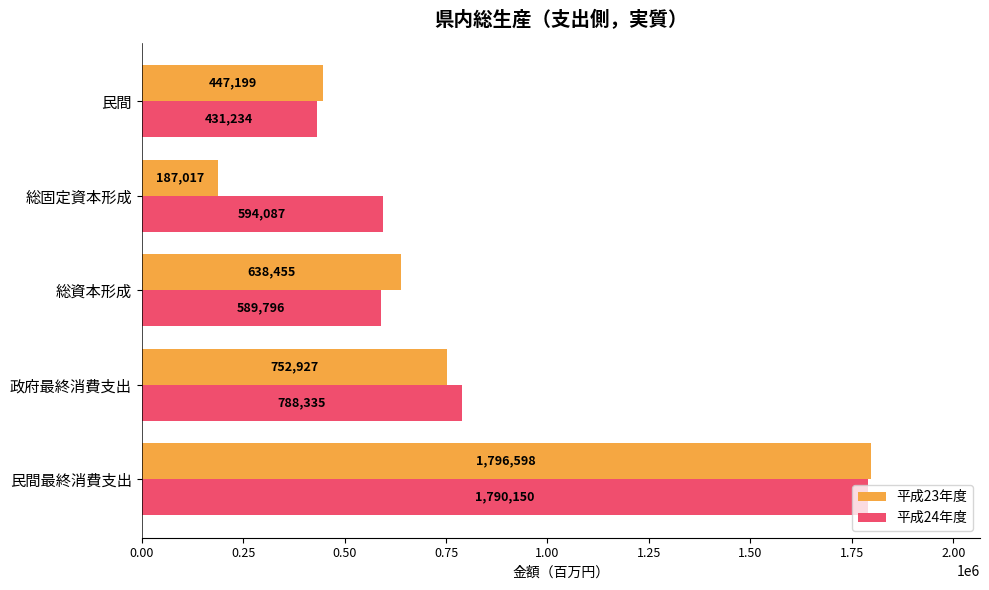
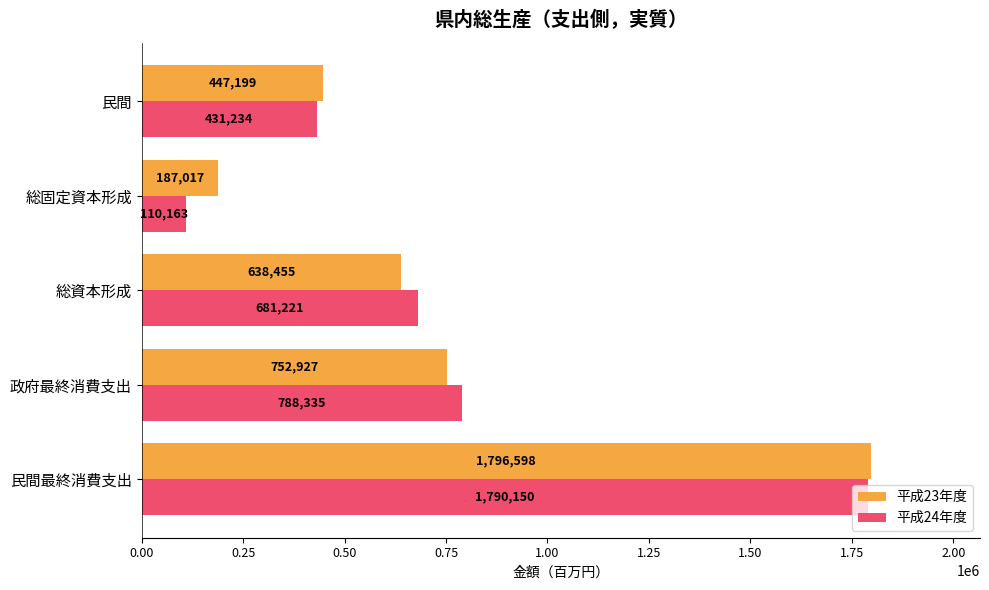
  {
    "平成23年度": {
      "民間": "447,199",
      "総固定資本形成": "187,017",
      "総資本形成": "638,455",
      "政府最終消費支出": "752,927",
      "民間最終消費支出": "1,796,598"
    },
    "平成24年度": {
      "民間": "431,234",
-     "総固定資本形成": "594,087",
-     "総資本形成": "589,796",
+     "総固定資本形成": "110,163",
+     "総資本形成": "681,221",
      "政府最終消費支出": "788,335"
    }
  }
